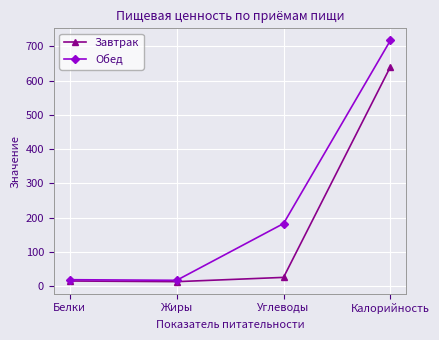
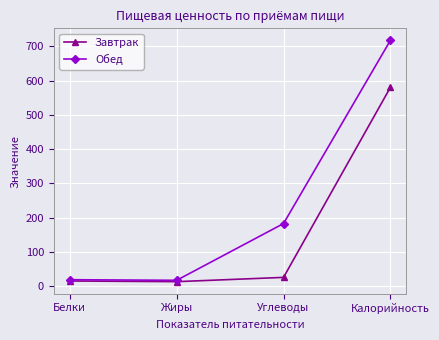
  {
    "Завтрак": {
      "Углеводы": 30,
-     "Калорийность": 640
+     "Калорийность": 580
    },
    "Обед": {
      "Углеводы": 180,
      "Калорийность": 720
    }
  }
